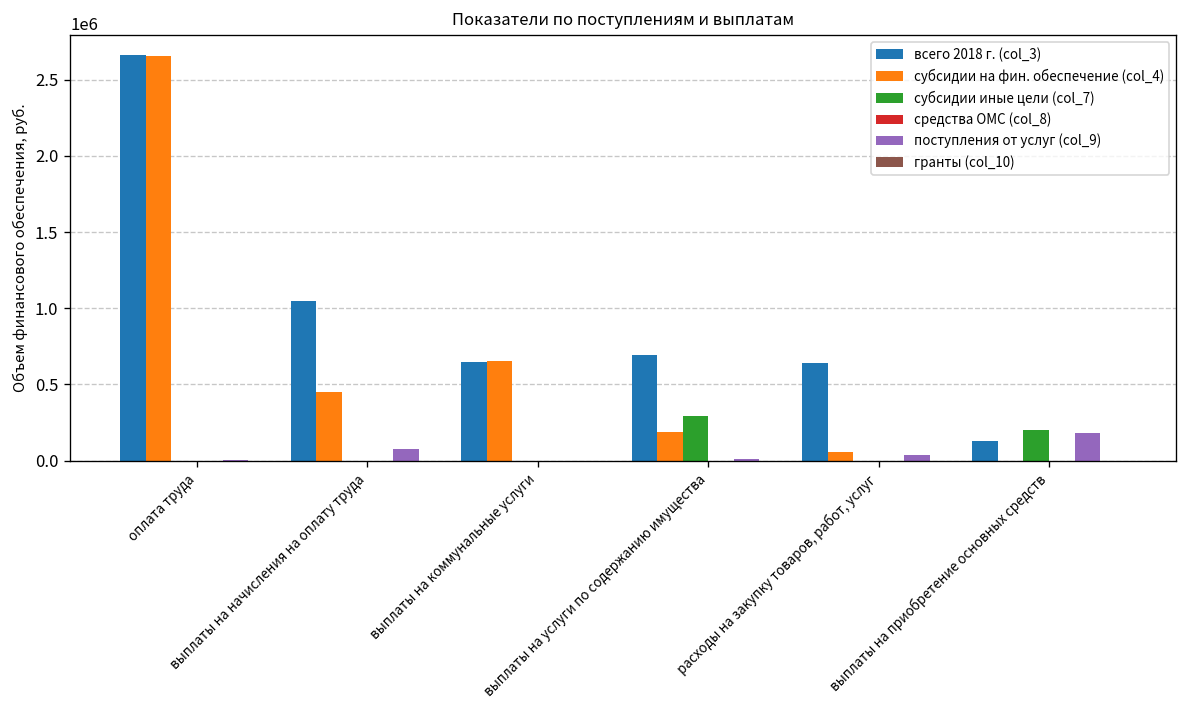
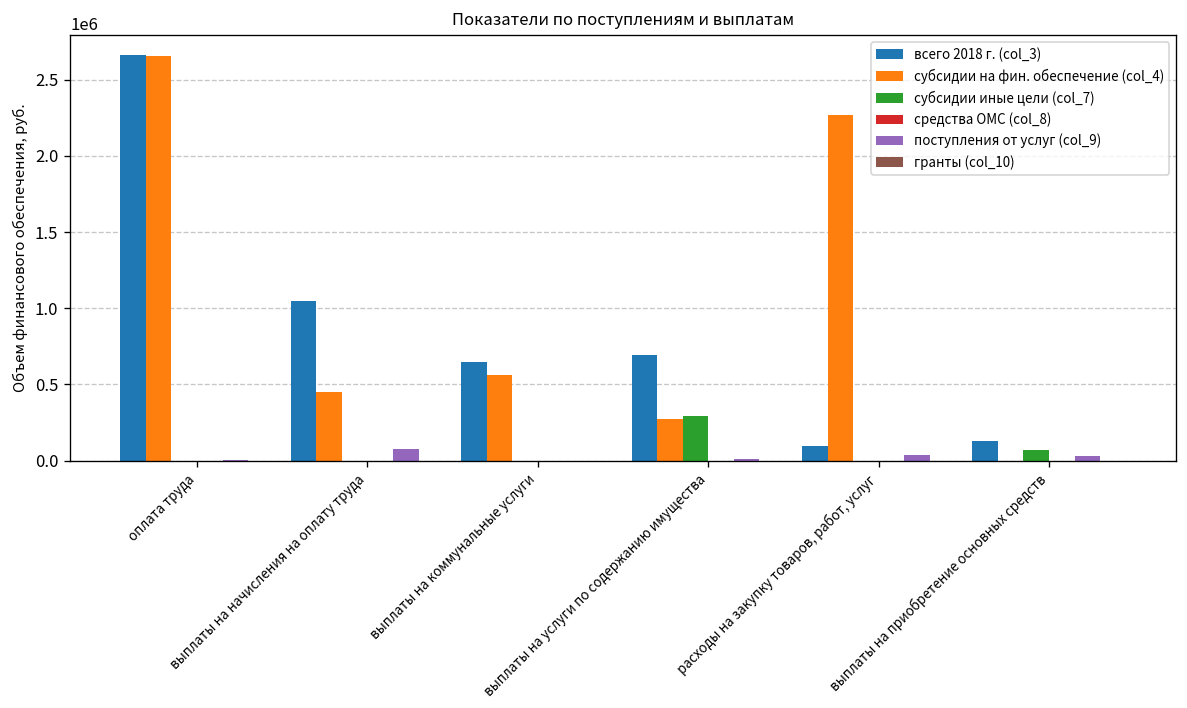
  {
    "всего 2018 г. (col_3)": {
      "оплата труда": 2660000,
      "выплаты на начисления на оплату труда": 1050000,
      "выплаты на коммунальные услуги": 650000,
      "выплаты на услуги по содержанию имущества": 690000,
-     "расходы на закупку товаров, работ, услуг": 640000,
+     "расходы на закупку товаров, работ, услуг": 100000,
      "выплаты на приобретение основных средств": 130000
    },
    "субсидии на фин. обеспечение (col_4)": {
      "оплата труда": 2660000,
      "выплаты на начисления на оплату труда": 450000,
-     "выплаты на коммунальные услуги": 660000,
-     "выплаты на услуги по содержанию имущества": 190000,
-     "расходы на закупку товаров, работ, услуг": 60000,
+     "выплаты на коммунальные услуги": 560000,
+     "выплаты на услуги по содержанию имущества": 270000,
+     "расходы на закупку товаров, работ, услуг": 2270000,
      "выплаты на приобретение основных средств": 0
    },
    "субсидии иные цели (col_7)": {
      "оплата труда": 0,
      "выплаты на начисления на оплату труда": 0,
      "выплаты на коммунальные услуги": 0,
      "выплаты на услуги по содержанию имущества": 300000,
      "расходы на закупку товаров, работ, услуг": 0,
-     "выплаты на приобретение основных средств": 200000
+     "выплаты на приобретение основных средств": 70000
    },
    "средства ОМС (col_8)": {
      "оплата труда": 0,
      "выплаты на начисления на оплату труда": 0,
      "выплаты на коммунальные услуги": 0,
      "выплаты на услуги по содержанию имущества": 0,
      "расходы на закупку товаров, работ, услуг": 0,
      "выплаты на приобретение основных средств": 0
    },
    "поступления от услуг (col_9)": {
      "выплаты на начисления на оплату труда": 80000,
      "выплаты на коммунальные услуги": 0,
      "расходы на закупку товаров, работ, услуг": 40000,
-     "выплаты на приобретение основных средств": 180000
+     "выплаты на приобретение основных средств": 30000
    },
    "гранты (col_10)": {
      "оплата труда": 0,
      "выплаты на начисления на оплату труда": 0,
      "выплаты на коммунальные услуги": 0,
      "выплаты на услуги по содержанию имущества": 0,
      "расходы на закупку товаров, работ, услуг": 0,
      "выплаты на приобретение основных средств": 0
    }
  }
